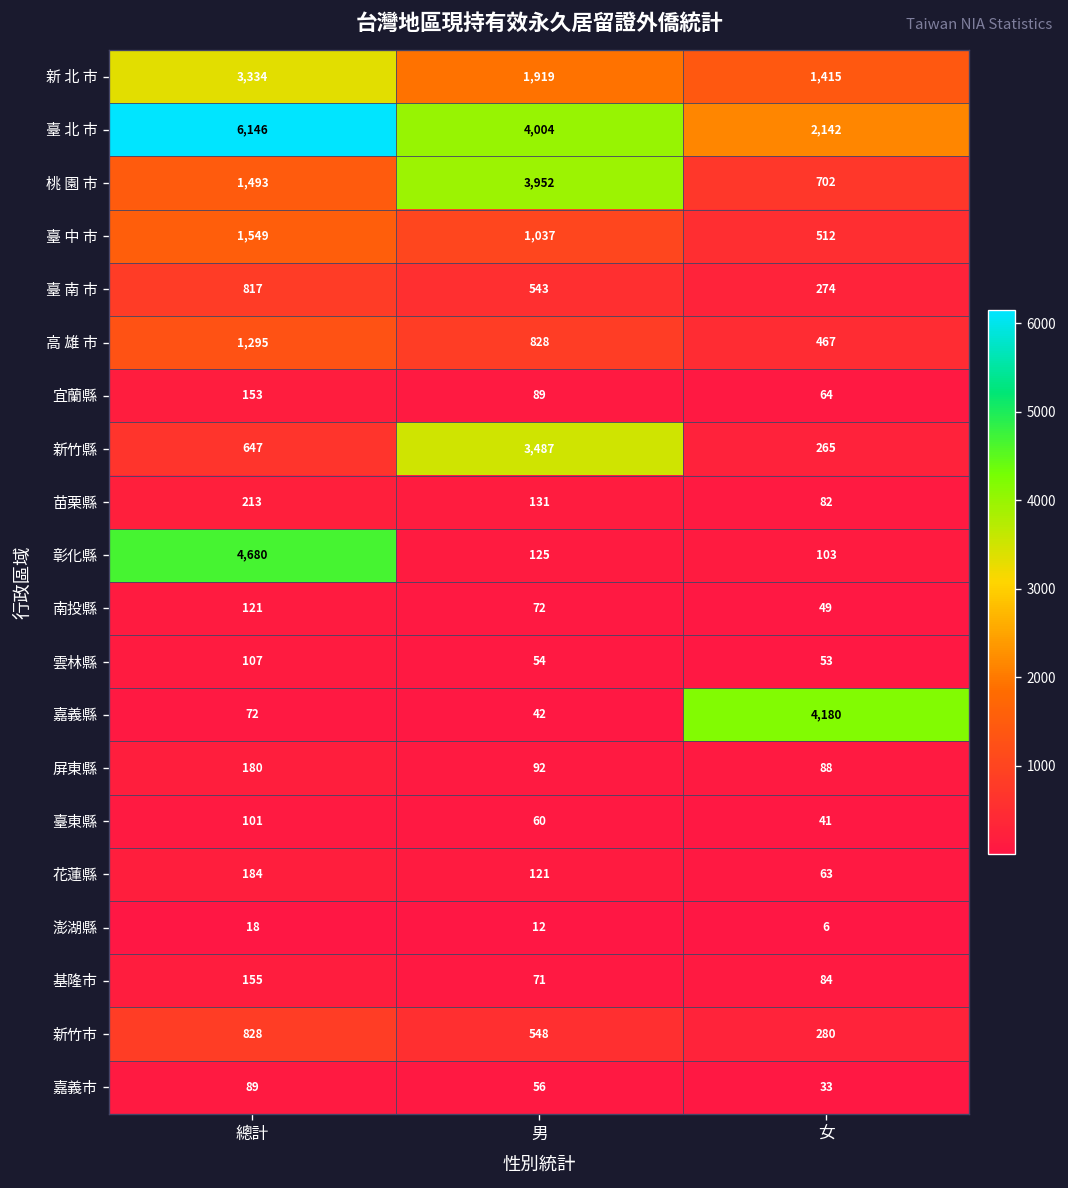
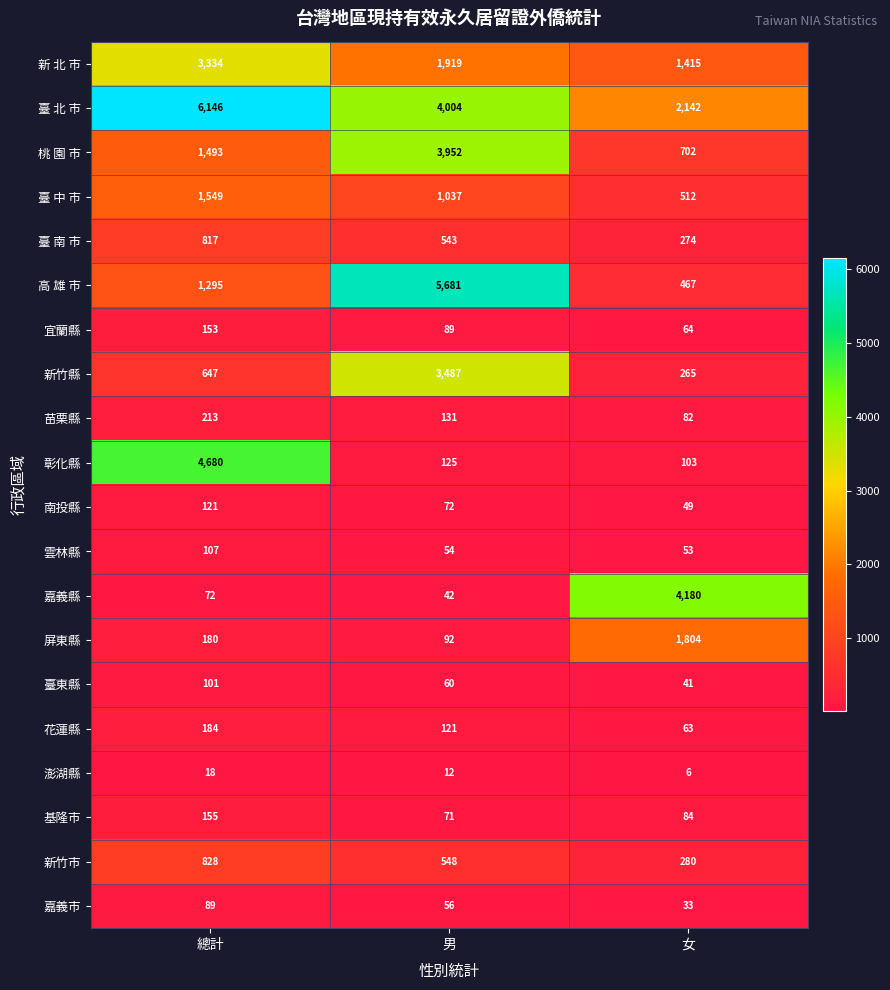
  {
    "新 北 市": {
      "總計": "3,334",
      "男": "1,919",
      "女": "1,415"
    },
    "臺 北 市": {
      "總計": "6,146",
      "男": "4,004",
      "女": "2,142"
    },
    "桃 園 市": {
      "總計": "1,493",
      "男": "3,952",
      "女": "702"
    },
    "臺 中 市": {
      "總計": "1,549",
      "男": "1,037",
      "女": "512"
    },
    "臺 南 市": {
      "總計": "817",
      "男": "543",
      "女": "274"
    },
    "高 雄 市": {
      "總計": "1,295",
-     "男": "828",
+     "男": "5,681",
      "女": "467"
    },
    "宜蘭縣": {
      "總計": "153",
      "男": "89",
      "女": "64"
    },
    "新竹縣": {
      "總計": "647",
      "男": "3,487",
      "女": "265"
    },
    "苗栗縣": {
      "總計": "213",
      "男": "131",
      "女": "82"
    },
    "彰化縣": {
      "總計": "4,680",
      "男": "125",
      "女": "103"
    },
    "南投縣": {
      "總計": "121",
      "男": "72",
      "女": "49"
    },
    "雲林縣": {
      "總計": "107",
      "男": "54",
      "女": "53"
    },
    "嘉義縣": {
      "總計": "72",
      "男": "42",
      "女": "4,180"
    },
    "屏東縣": {
      "總計": "180",
      "男": "92",
-     "女": "88"
+     "女": "1,804"
    },
    "臺東縣": {
      "總計": "101",
      "男": "60",
      "女": "41"
    },
    "花蓮縣": {
      "總計": "184",
      "男": "121",
      "女": "63"
    },
    "澎湖縣": {
      "總計": "18",
      "男": "12",
      "女": "6"
    },
    "基隆市": {
      "總計": "155",
      "男": "71",
      "女": "84"
    },
    "新竹市": {
      "總計": "828",
      "男": "548",
      "女": "280"
    },
    "嘉義市": {
      "總計": "89",
      "男": "56",
      "女": "33"
    }
  }
